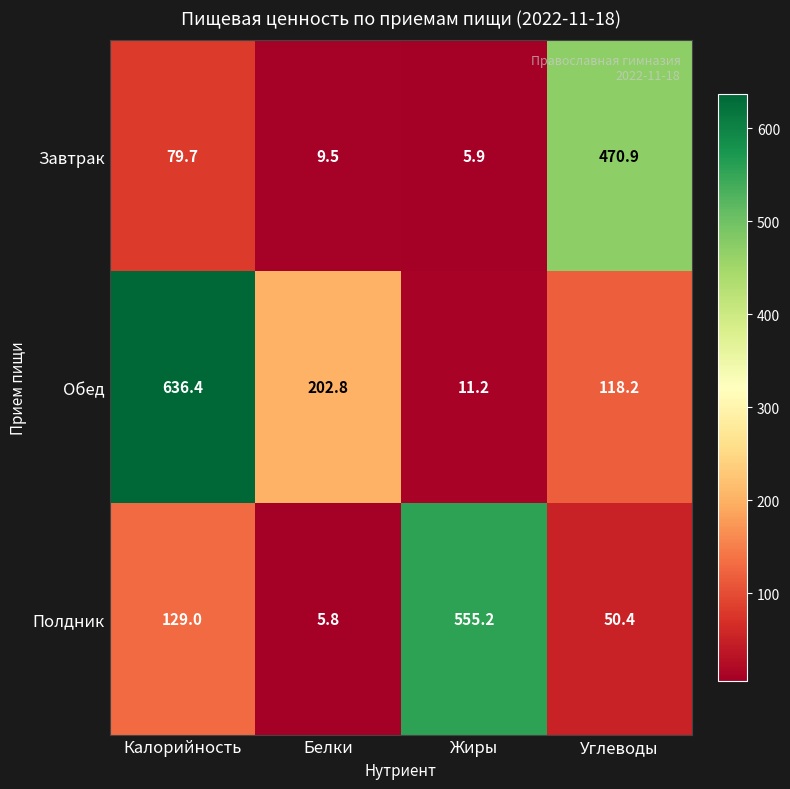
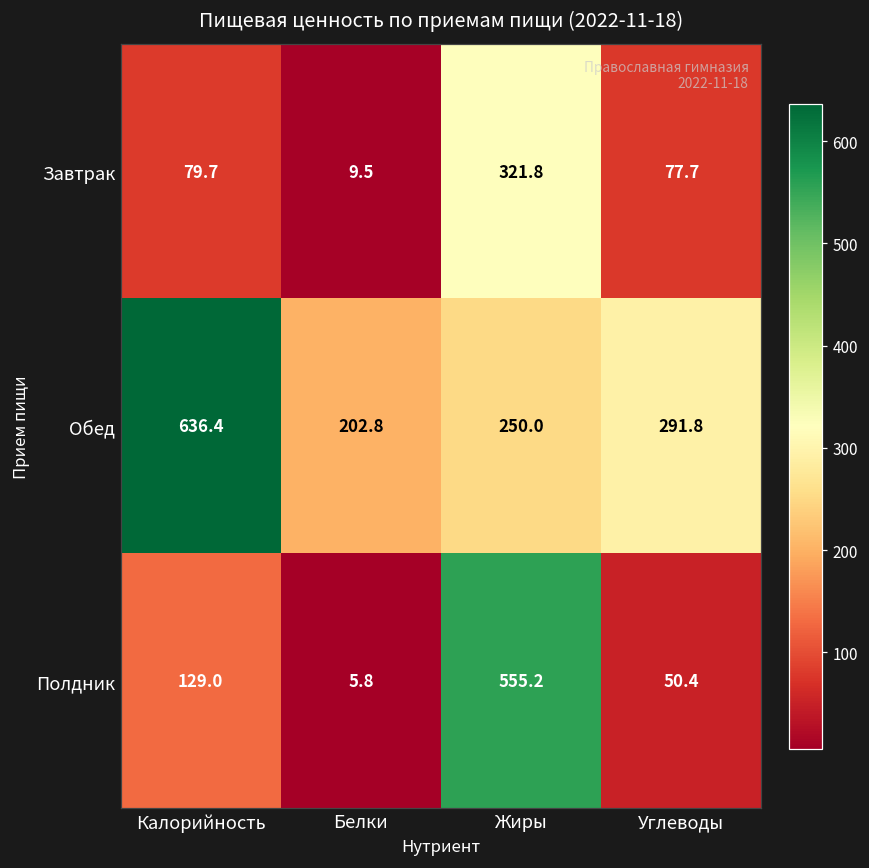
  {
    "Завтрак": {
      "Калорийность": 79.7,
      "Белки": 9.5,
-     "Жиры": 5.9,
-     "Углеводы": 470.9
+     "Жиры": 321.8,
+     "Углеводы": 77.7
    },
    "Обед": {
      "Калорийность": 636.4,
      "Белки": 202.8,
-     "Жиры": 11.2,
-     "Углеводы": 118.2
+     "Жиры": 250.0,
+     "Углеводы": 291.8
    },
    "Полдник": {
      "Калорийность": 129.0,
      "Белки": 5.8,
      "Жиры": 555.2,
      "Углеводы": 50.4
    }
  }
